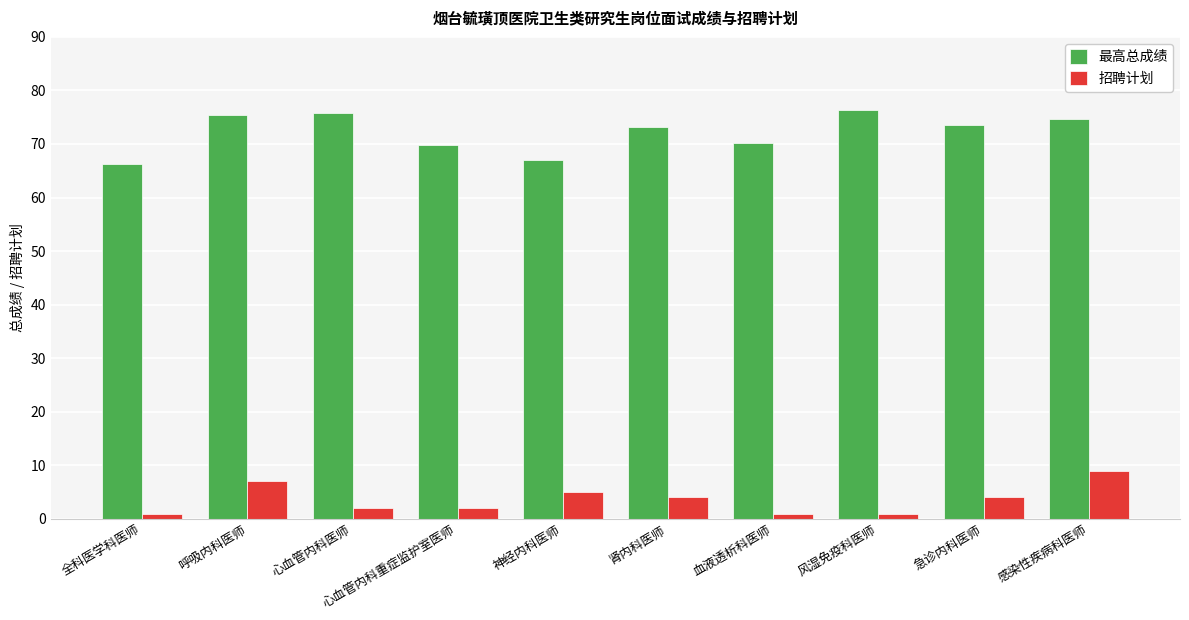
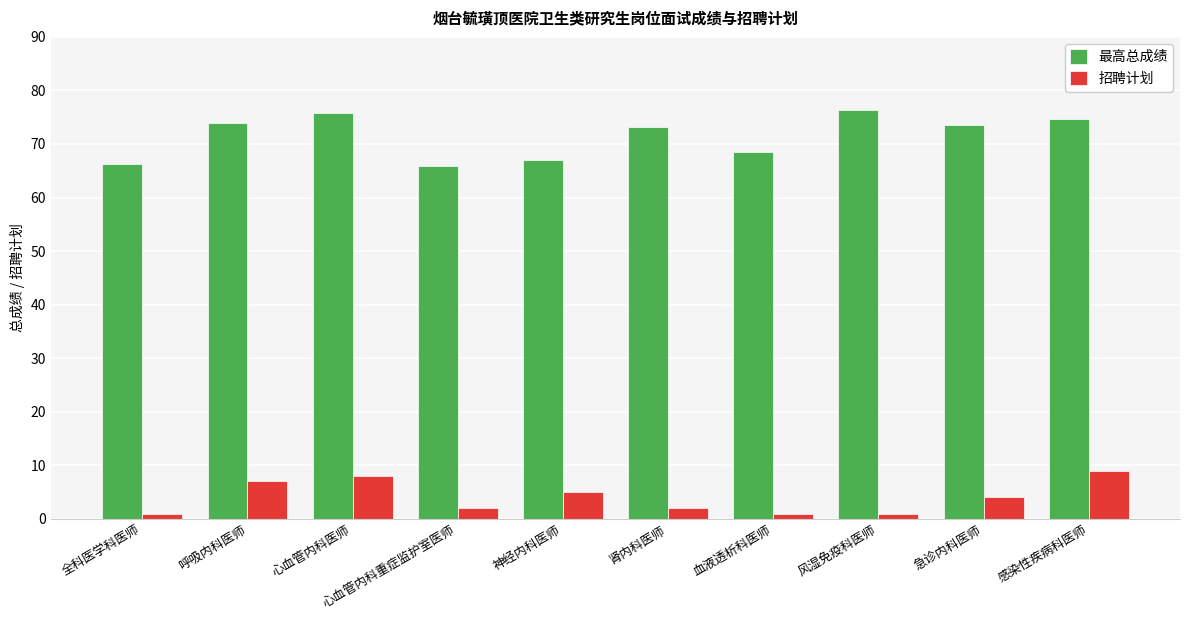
  {
    "最高总成绩": {
      "全科医学科医师": 66,
-     "呼吸内科医师": 76,
+     "呼吸内科医师": 74,
      "心血管内科医师": 76,
-     "心血管内科重症监护室医师": 70,
+     "心血管内科重症监护室医师": 66,
      "神经内科医师": 67,
      "肾内科医师": 73,
-     "血液透析科医师": 70,
+     "血液透析科医师": 69,
      "风湿免疫科医师": 76,
      "急诊内科医师": 74,
      "感染性疾病科医师": 75
    },
    "招聘计划": {
      "全科医学科医师": 1,
      "呼吸内科医师": 7,
-     "心血管内科医师": 2,
+     "心血管内科医师": 8,
      "心血管内科重症监护室医师": 2,
      "神经内科医师": 5,
-     "肾内科医师": 4,
+     "肾内科医师": 2,
      "血液透析科医师": 1,
      "风湿免疫科医师": 1,
      "急诊内科医师": 4,
      "感染性疾病科医师": 9
    }
  }
